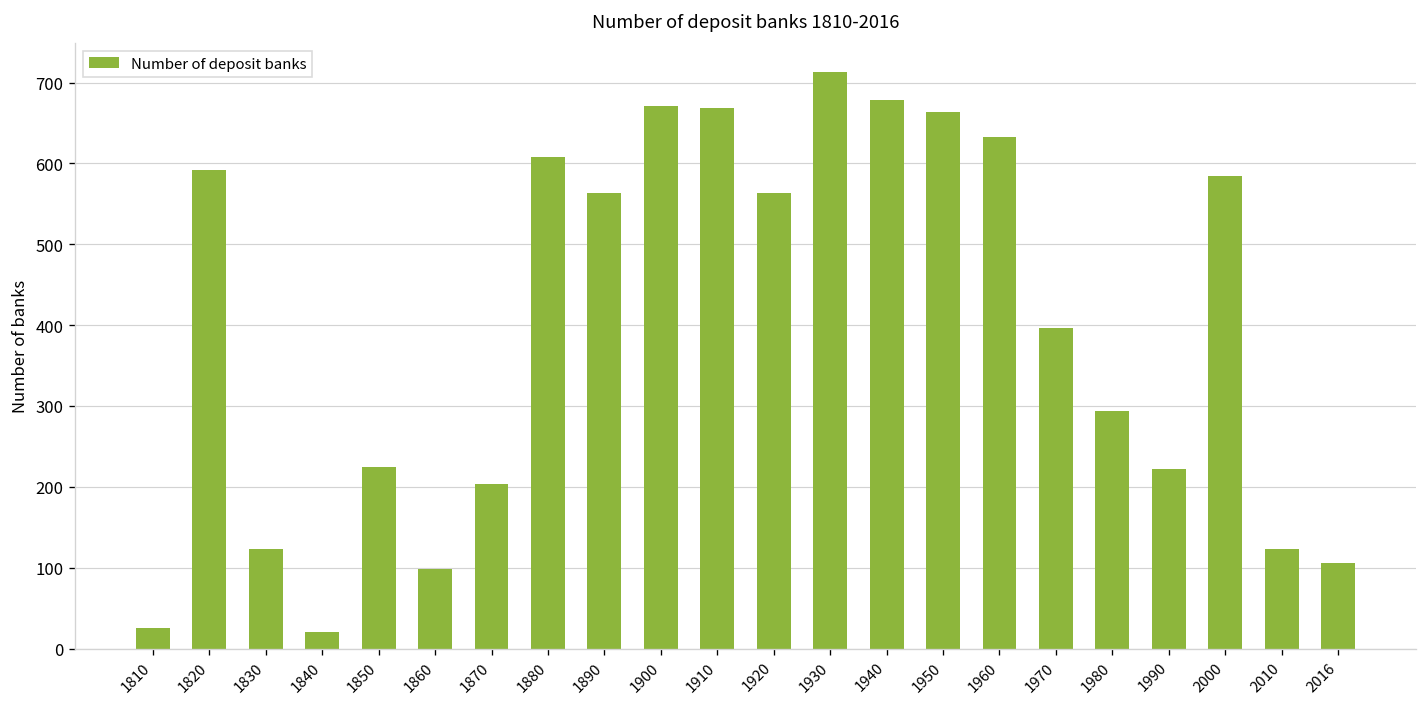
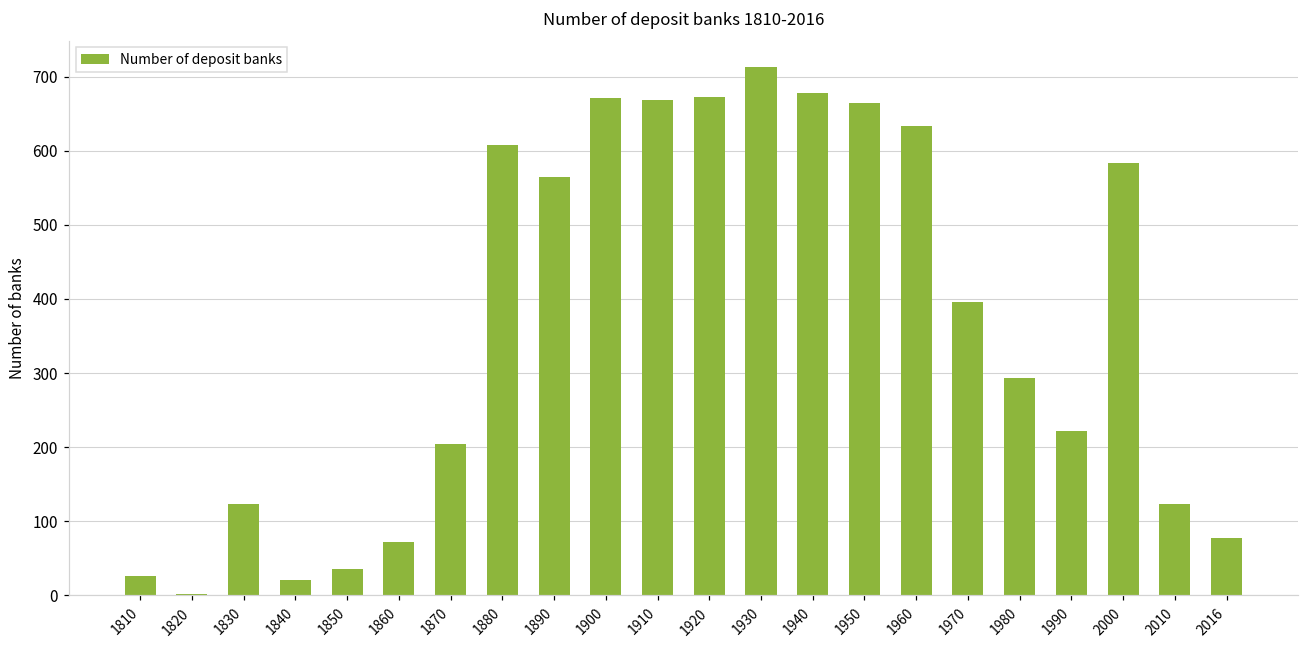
  {
    "1810": 30,
-   "1820": 590,
+   "1820": 0,
    "1830": 120,
    "1840": 20,
-   "1850": 220,
-   "1860": 100,
+   "1850": 40,
+   "1860": 70,
    "1870": 200,
    "1880": 610,
    "1890": 560,
    "1900": 670,
    "1910": 670,
-   "1920": 560,
+   "1920": 670,
    "1930": 710,
    "1940": 680,
    "1950": 660,
    "1960": 630,
    "1970": 400,
    "1980": 290,
    "1990": 220,
    "2000": 580,
    "2010": 120,
-   "2016": 110
+   "2016": 80
  }
